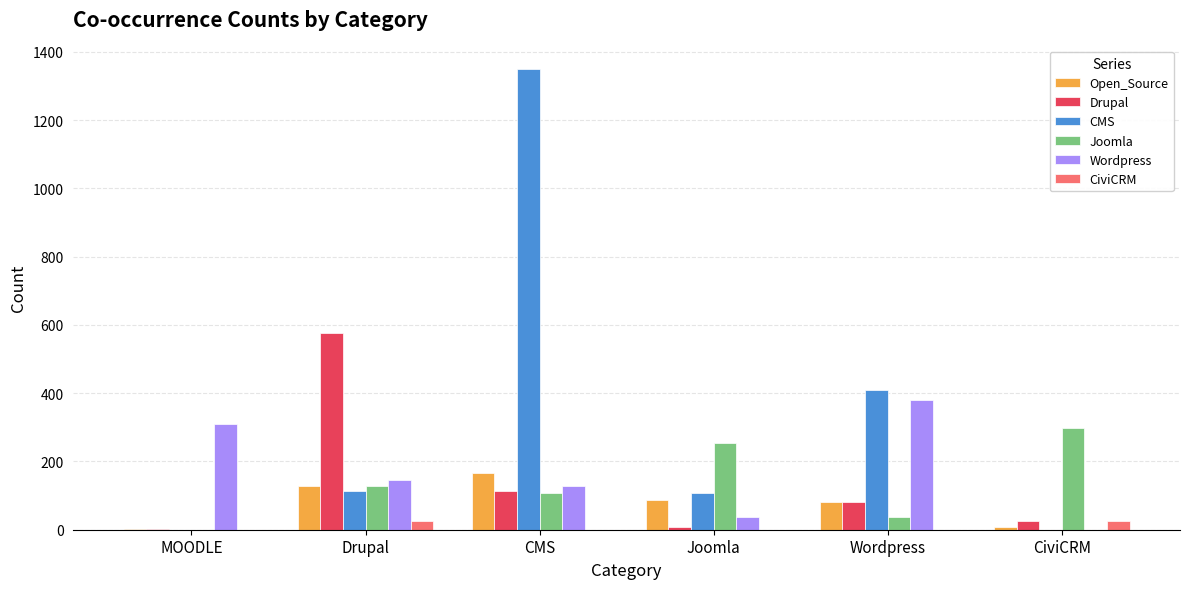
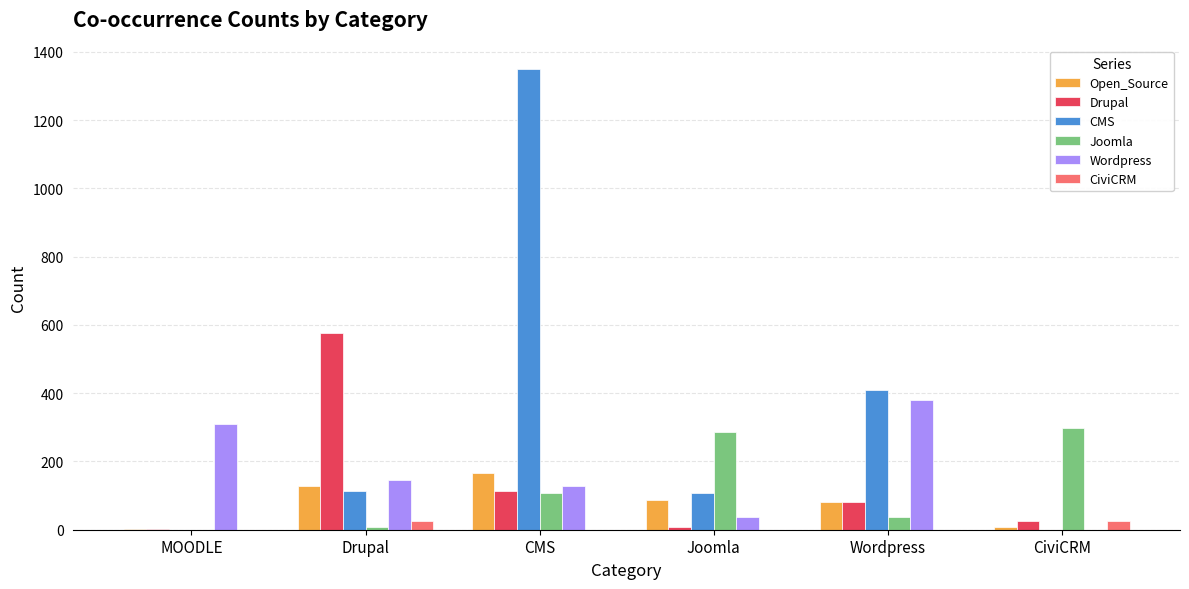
  {
    "Open_Source": {
      "Drupal": 130,
      "CMS": 170,
      "Joomla": 90,
      "Wordpress": 80,
      "CiviCRM": 10
    },
    "CMS": {
      "MOODLE": 0,
      "Drupal": 110,
      "CMS": 1350,
      "Joomla": 110,
      "Wordpress": 410,
      "CiviCRM": 0
    },
    "Joomla": {
      "MOODLE": 0,
-     "Drupal": 130,
+     "Drupal": 10,
      "CMS": 110,
-     "Joomla": 250,
+     "Joomla": 290,
      "Wordpress": 40,
      "CiviCRM": 300
    },
    "Wordpress": {
      "MOODLE": 310,
      "Drupal": 150,
      "CMS": 130,
      "Joomla": 40,
      "Wordpress": 380,
      "CiviCRM": 0
    }
  }
